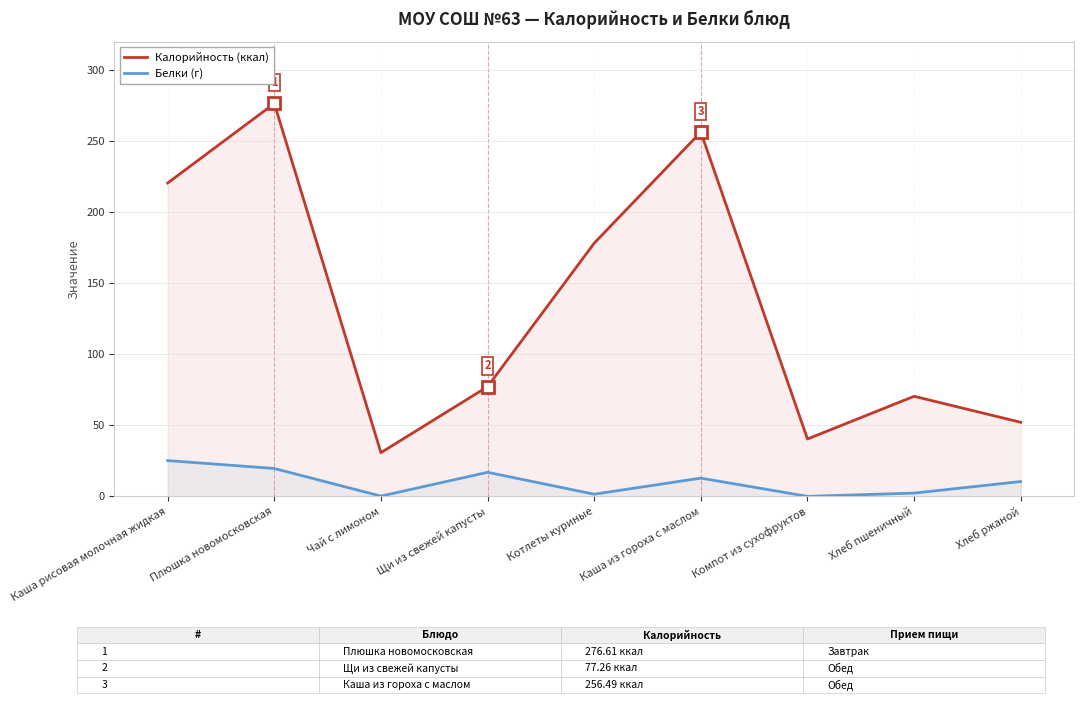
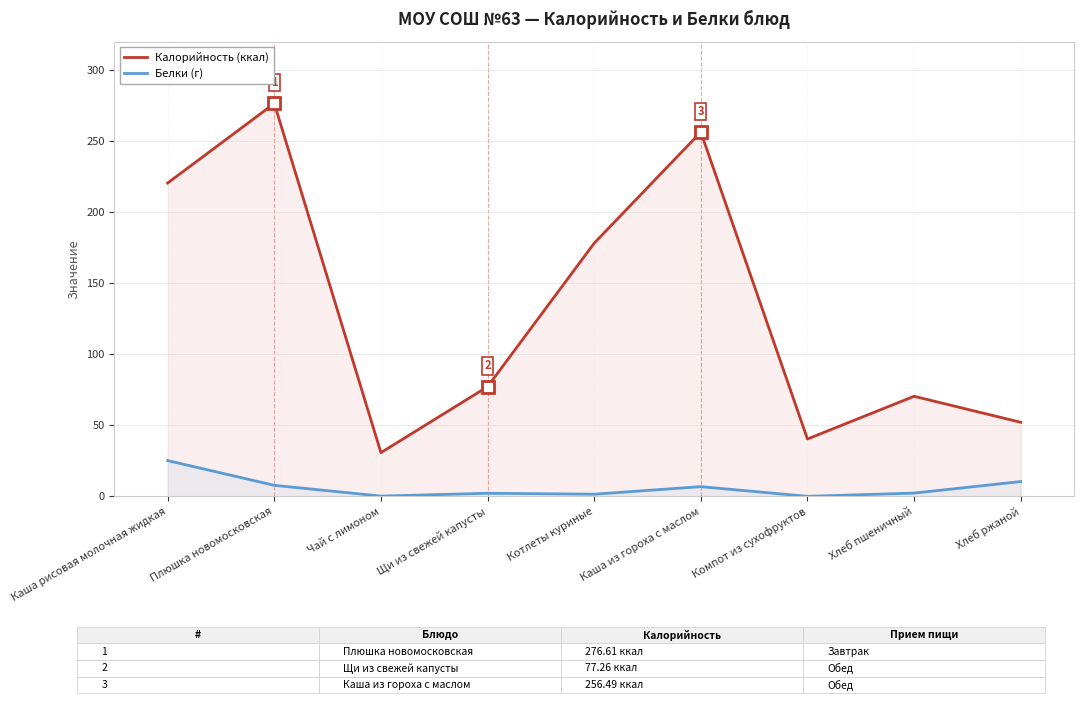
  {
    "Белки (г)": {
      "Каша рисовая молочная жидкая": 25,
-     "Плюшка новомосковская": 20,
+     "Плюшка новомосковская": 8,
      "Чай с лимоном": 0,
-     "Щи из свежей капусты": 17,
+     "Щи из свежей капусты": 2,
      "Котлеты куриные": 2,
-     "Каша из гороха с маслом": 13,
+     "Каша из гороха с маслом": 7,
      "Компот из сухофруктов": 0,
      "Хлеб пшеничный": 2,
      "Хлеб ржаной": 10
    }
  }
